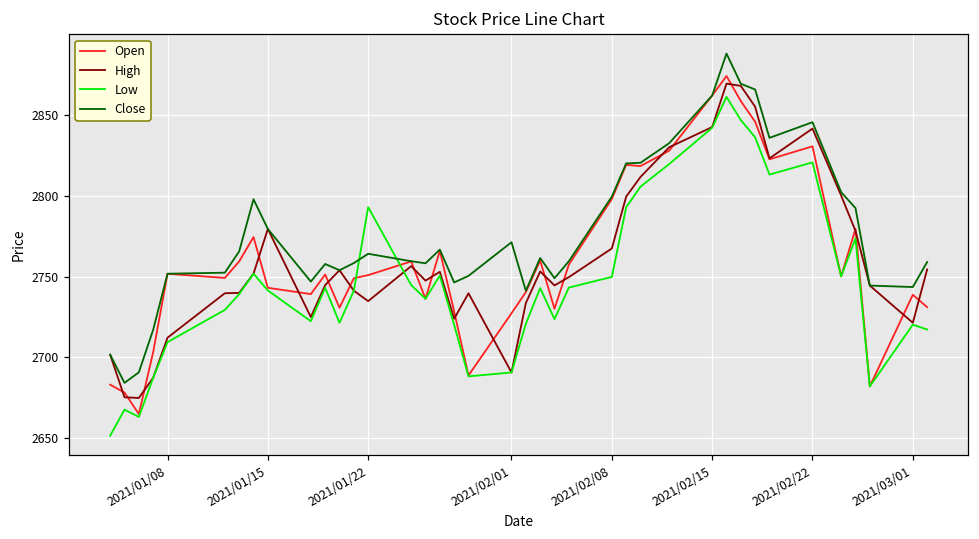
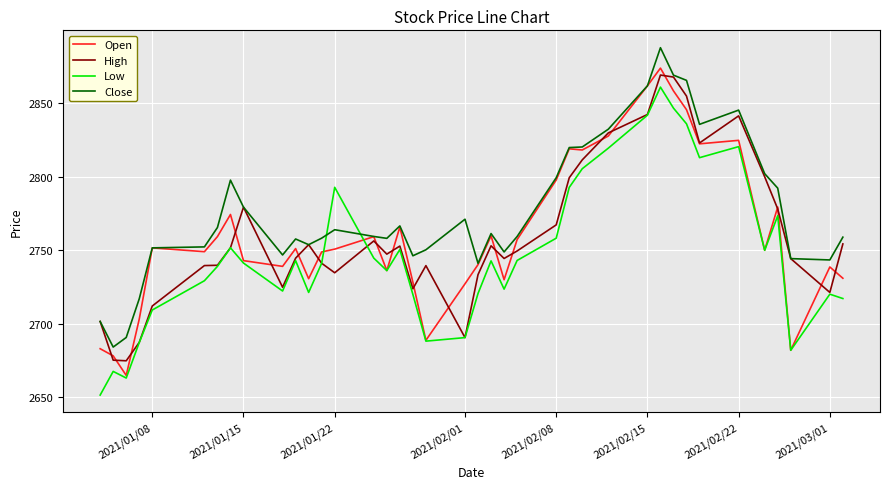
  {
    "Open": {
      "2021/01/22": 2751,
      "2021/02/01": 2727,
-     "2021/02/22": 2831,
+     "2021/02/22": 2825,
      "2021/03/01": 2739
    },
    "High": {
      "2021/01/08": 2712,
      "2021/01/22": 2735,
      "2021/02/08": 2767,
      "2021/02/22": 2842
    },
    "Low": {
      "2021/01/08": 2710,
      "2021/01/22": 2793,
-     "2021/02/08": 2750,
+     "2021/02/08": 2758,
      "2021/02/22": 2821
    },
    "Close": {
      "2021/01/22": 2764,
      "2021/02/01": 2771,
      "2021/02/22": 2846,
      "2021/03/01": 2744
    }
  }
